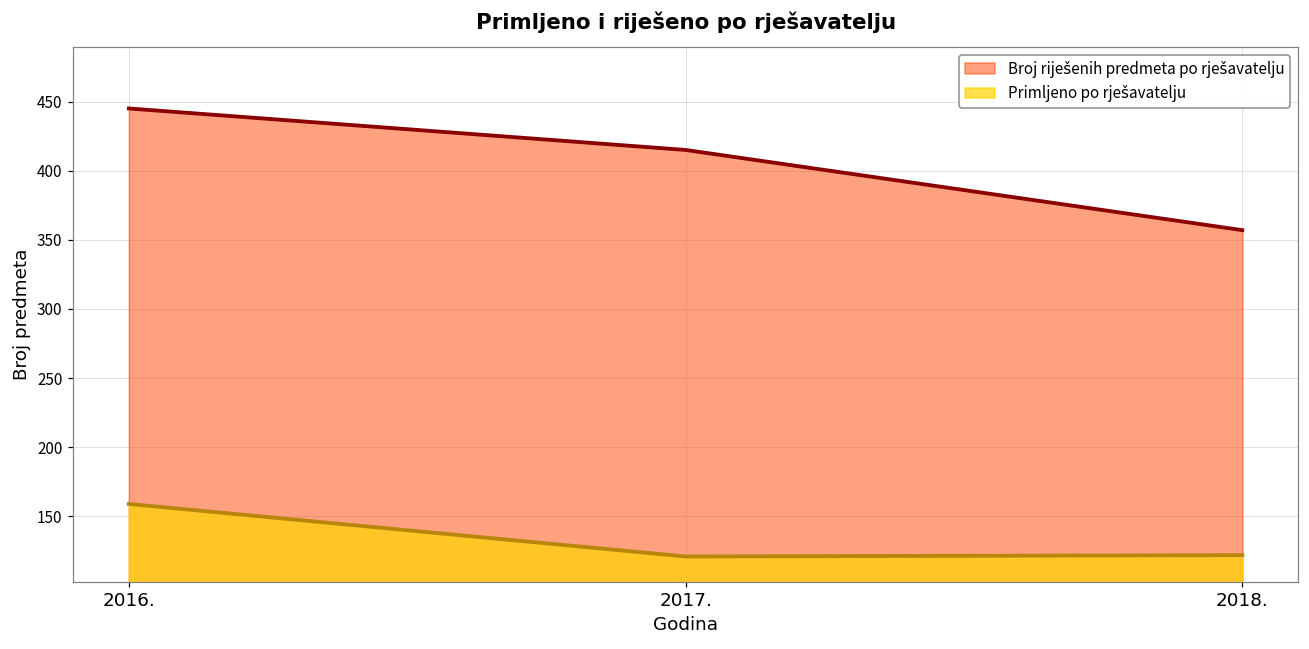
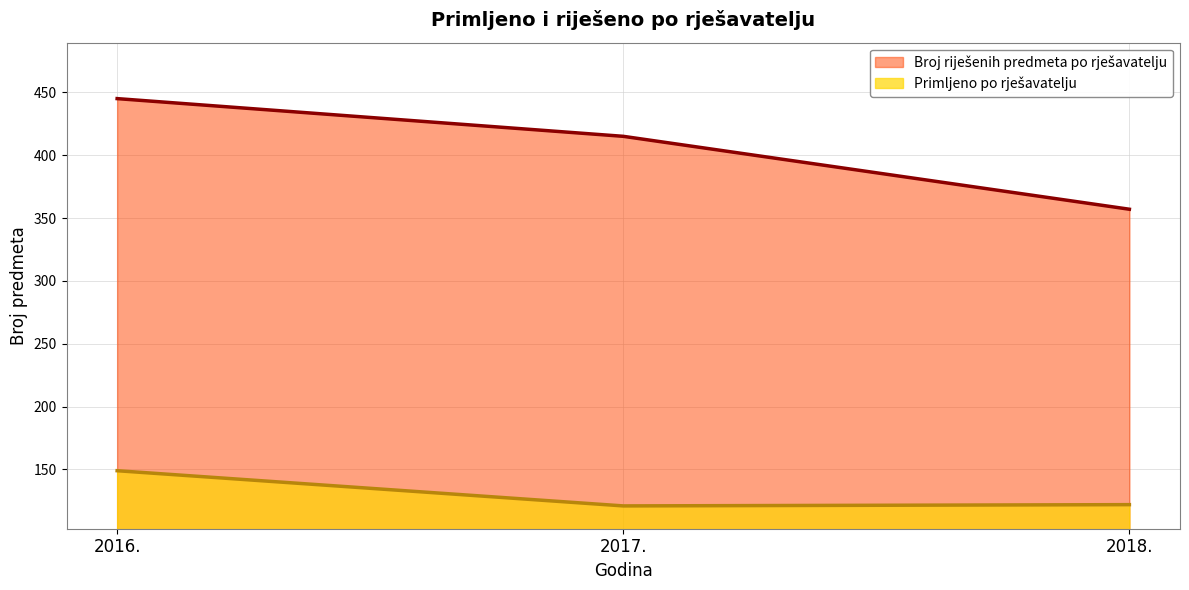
  {
    "Broj riješenih predmeta po rješavatelju": {
      "2016.": 445,
      "2017.": 415,
      "2018.": 357
    },
    "Primljeno po rješavatelju": {
-     "2016.": 159,
+     "2016.": 149,
      "2017.": 121,
      "2018.": 122
    }
  }
